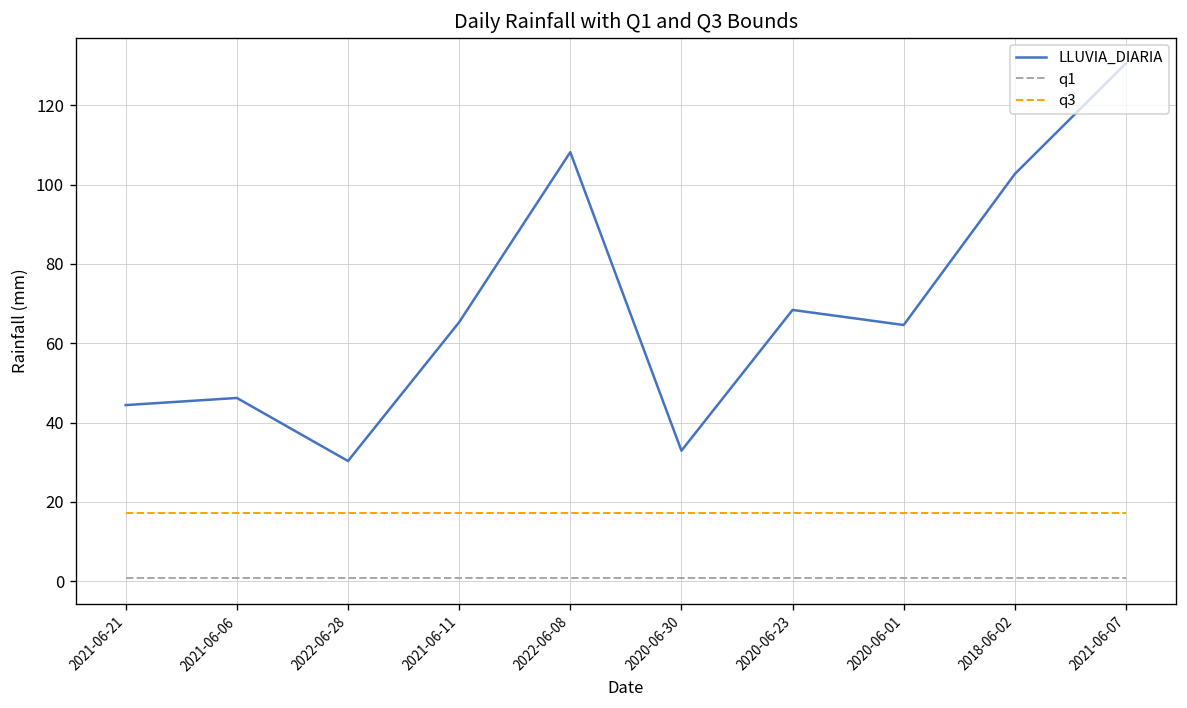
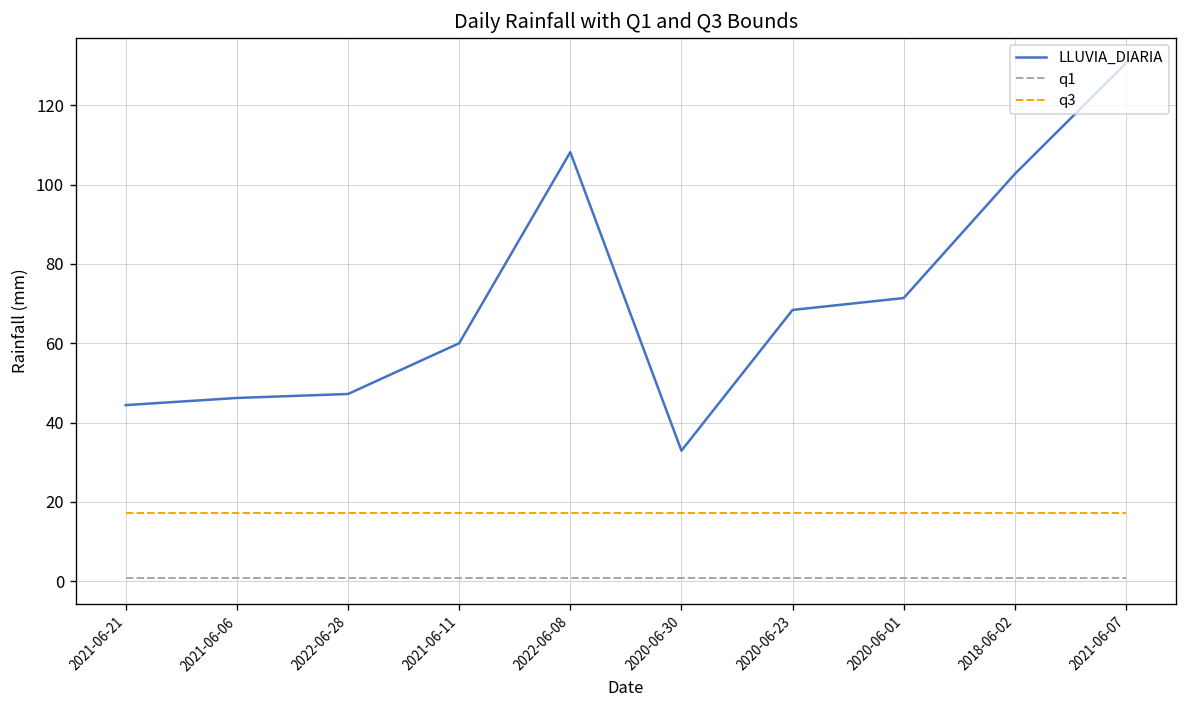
  {
    "LLUVIA_DIARIA": {
      "2021-06-21": 44,
      "2021-06-06": 46,
-     "2022-06-28": 30,
-     "2021-06-11": 65,
+     "2022-06-28": 47,
+     "2021-06-11": 60,
      "2022-06-08": 108,
      "2020-06-30": 33,
      "2020-06-23": 68,
-     "2020-06-01": 65,
+     "2020-06-01": 71,
      "2018-06-02": 103
    },
    "q1": {
      "2021-06-21": 1,
      "2021-06-06": 1,
      "2022-06-28": 1,
      "2021-06-11": 1,
      "2022-06-08": 1,
      "2020-06-30": 1,
      "2020-06-23": 1,
      "2020-06-01": 1,
      "2018-06-02": 1,
      "2021-06-07": 1
    },
    "q3": {
      "2021-06-21": 17,
      "2021-06-06": 17,
      "2022-06-28": 17,
      "2021-06-11": 17,
      "2022-06-08": 17,
      "2020-06-30": 17,
      "2020-06-23": 17,
      "2020-06-01": 17,
      "2018-06-02": 17,
      "2021-06-07": 17
    }
  }
